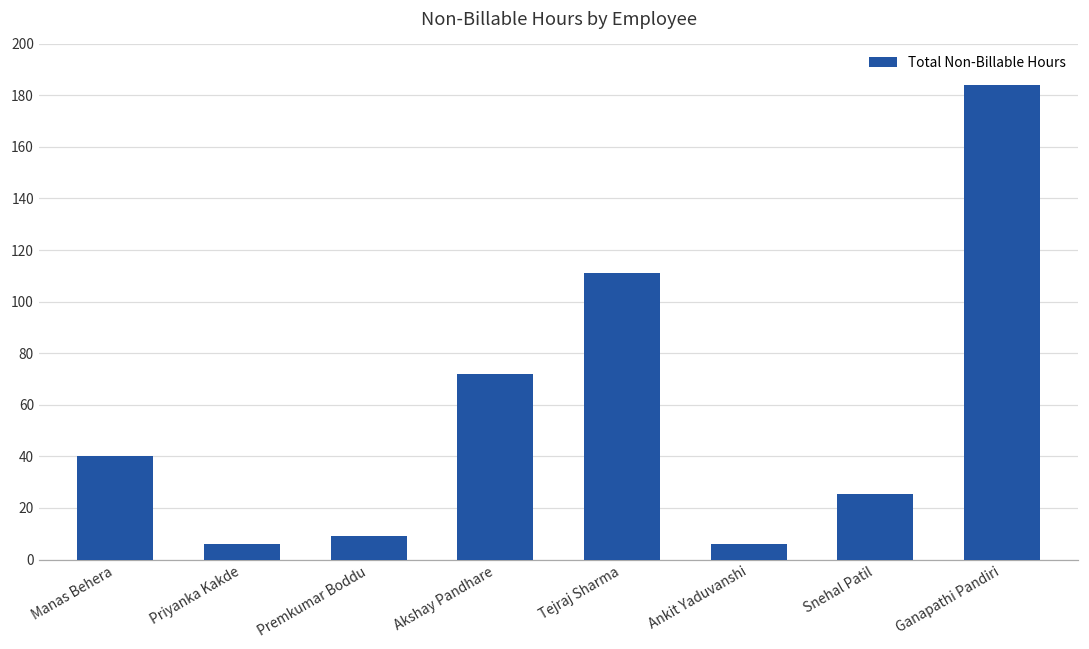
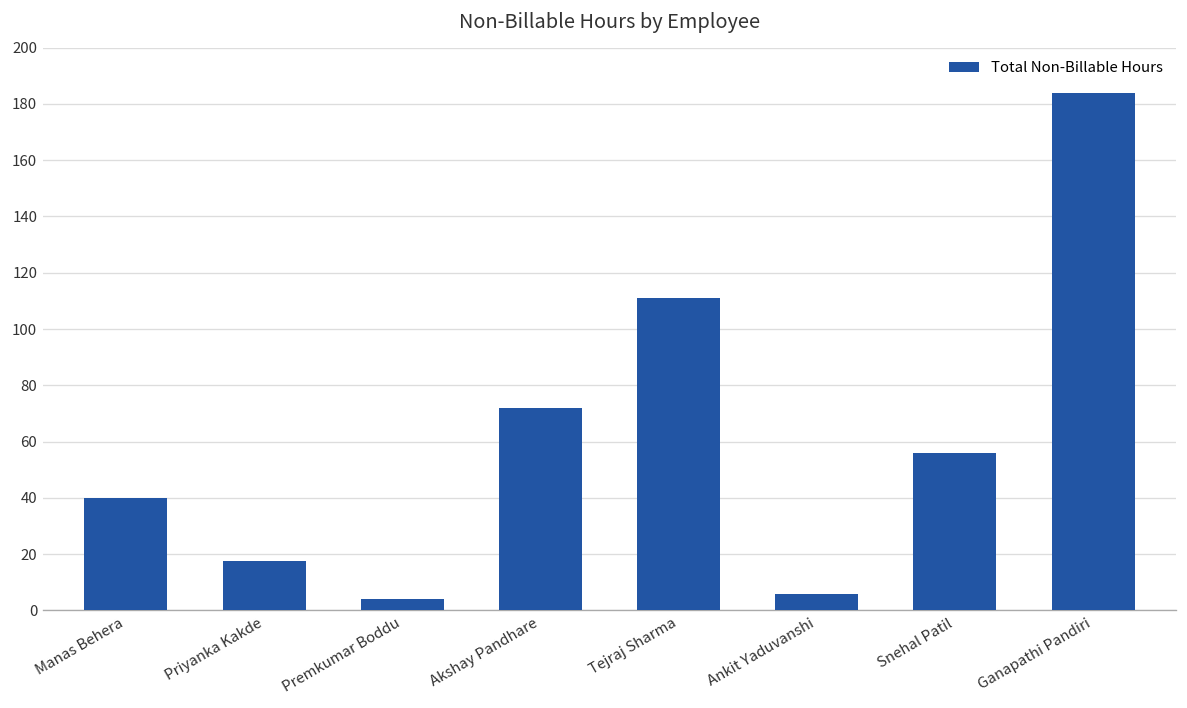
  {
    "Manas Behera": 40,
-   "Priyanka Kakde": 6,
-   "Premkumar Boddu": 9,
+   "Priyanka Kakde": 18,
+   "Premkumar Boddu": 4,
    "Akshay Pandhare": 72,
    "Tejraj Sharma": 111,
    "Ankit Yaduvanshi": 6,
-   "Snehal Patil": 26,
+   "Snehal Patil": 56,
    "Ganapathi Pandiri": 184
  }
